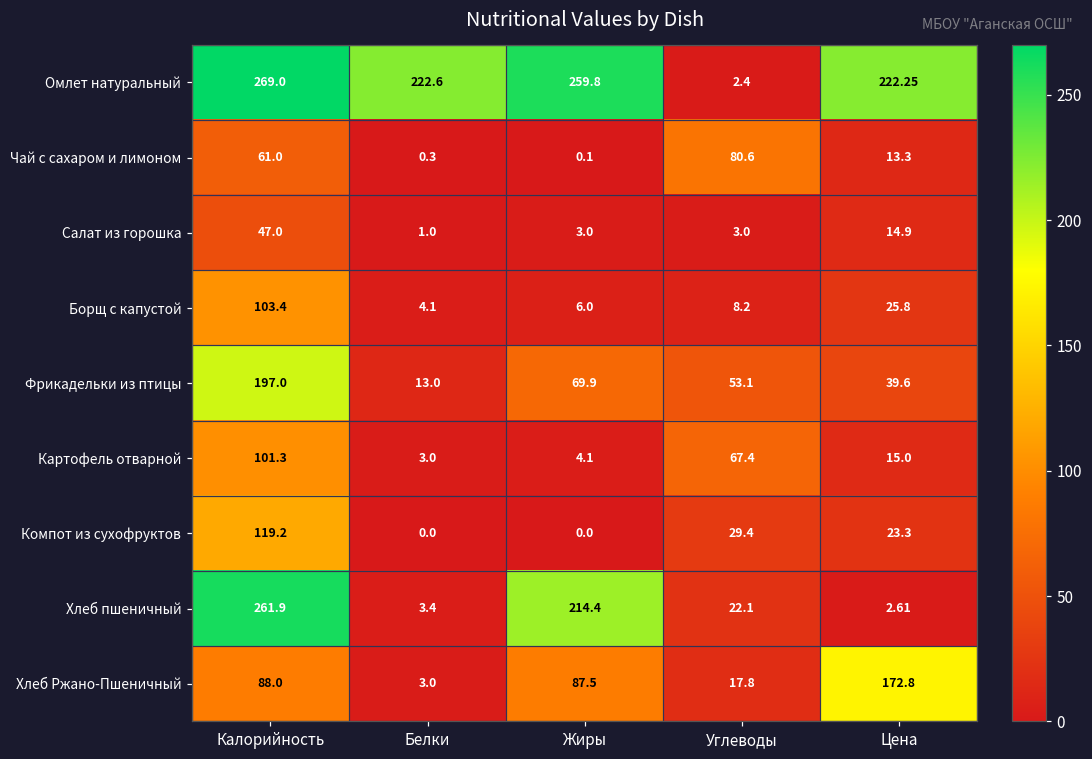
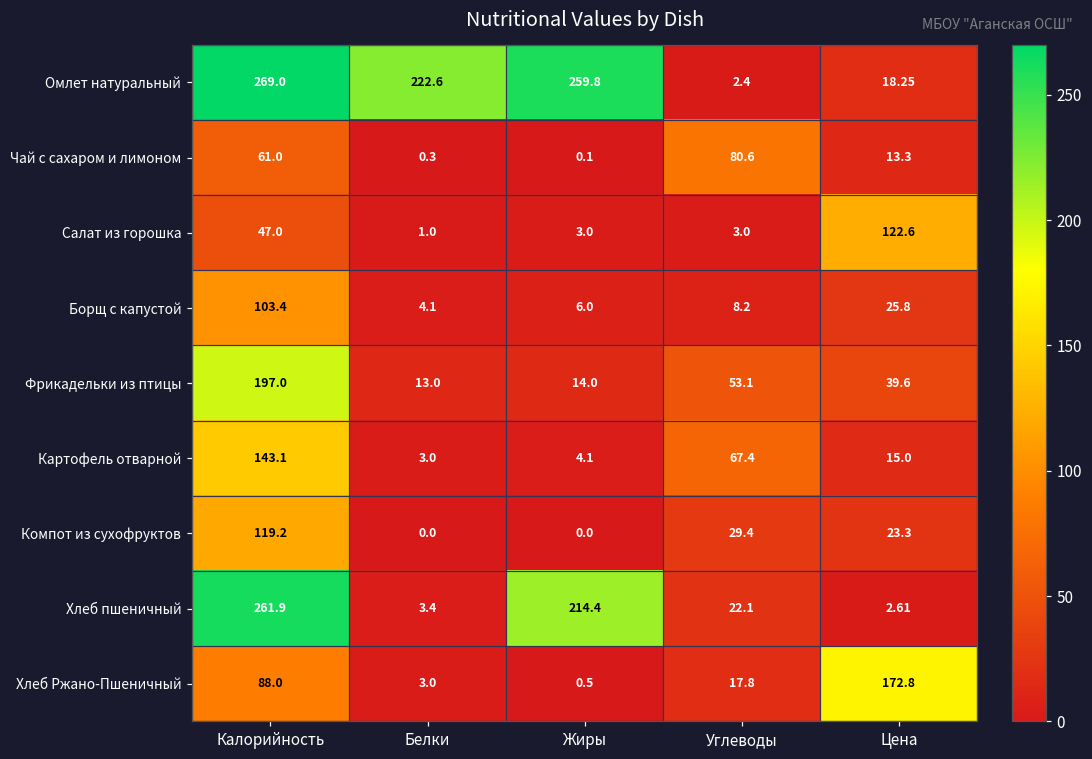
  {
    "Омлет натуральный": {
      "Калорийность": 269.0,
      "Белки": 222.6,
      "Жиры": 259.8,
      "Углеводы": 2.4,
-     "Цена": 222.25
+     "Цена": 18.25
    },
    "Чай с сахаром и лимоном": {
      "Калорийность": 61.0,
      "Белки": 0.3,
      "Жиры": 0.1,
      "Углеводы": 80.6,
      "Цена": 13.3
    },
    "Салат из горошка": {
      "Калорийность": 47.0,
      "Белки": 1.0,
      "Жиры": 3.0,
      "Углеводы": 3.0,
-     "Цена": 14.9
+     "Цена": 122.6
    },
    "Борщ с капустой": {
      "Калорийность": 103.4,
      "Белки": 4.1,
      "Жиры": 6.0,
      "Углеводы": 8.2,
      "Цена": 25.8
    },
    "Фрикадельки из птицы": {
      "Калорийность": 197.0,
      "Белки": 13.0,
-     "Жиры": 69.9,
+     "Жиры": 14.0,
      "Углеводы": 53.1,
      "Цена": 39.6
    },
    "Картофель отварной": {
-     "Калорийность": 101.3,
+     "Калорийность": 143.1,
      "Белки": 3.0,
      "Жиры": 4.1,
      "Углеводы": 67.4,
      "Цена": 15.0
    },
    "Компот из сухофруктов": {
      "Калорийность": 119.2,
      "Белки": 0.0,
      "Жиры": 0.0,
      "Углеводы": 29.4,
      "Цена": 23.3
    },
    "Хлеб пшеничный": {
      "Калорийность": 261.9,
      "Белки": 3.4,
      "Жиры": 214.4,
      "Углеводы": 22.1,
      "Цена": 2.61
    },
    "Хлеб Ржано-Пшеничный": {
      "Калорийность": 88.0,
      "Белки": 3.0,
-     "Жиры": 87.5,
+     "Жиры": 0.5,
      "Углеводы": 17.8,
      "Цена": 172.8
    }
  }
